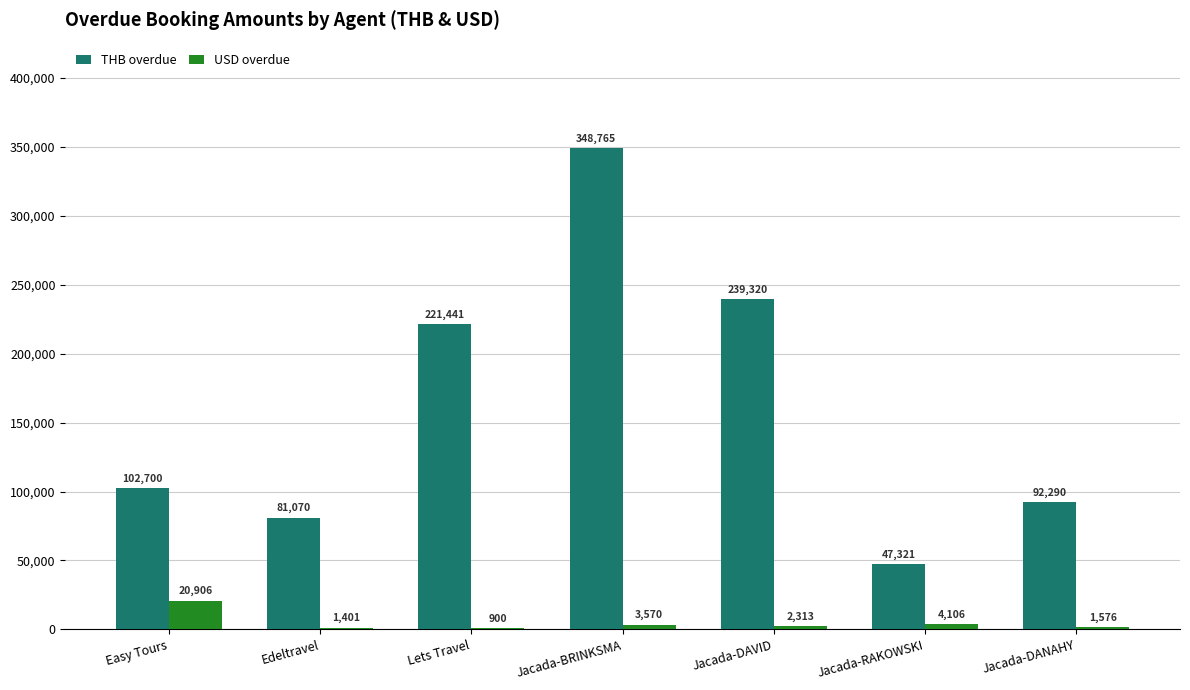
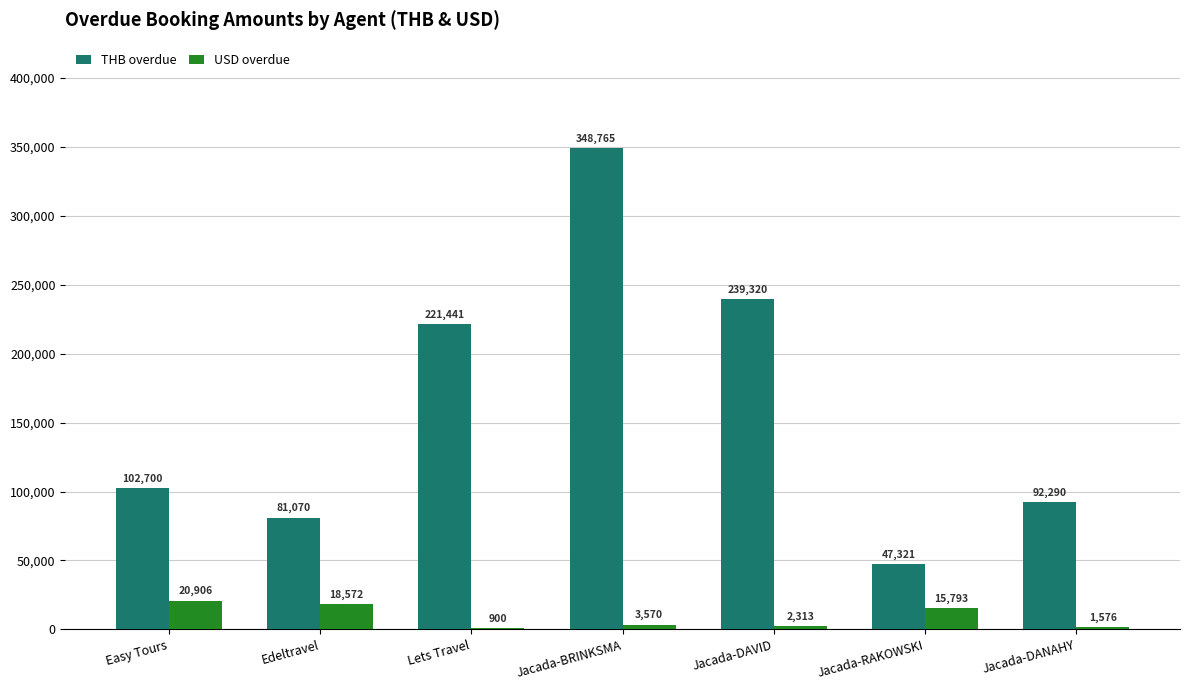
  {
    "THB overdue": {
      "Easy Tours": "102,700",
      "Edeltravel": "81,070",
      "Lets Travel": "221,441",
      "Jacada-BRINKSMA": "348,765",
      "Jacada-DAVID": "239,320",
      "Jacada-RAKOWSKI": "47,321",
      "Jacada-DANAHY": "92,290"
    },
    "USD overdue": {
      "Easy Tours": "20,906",
-     "Edeltravel": "1,401",
+     "Edeltravel": "18,572",
      "Lets Travel": "900",
      "Jacada-BRINKSMA": "3,570",
      "Jacada-DAVID": "2,313",
-     "Jacada-RAKOWSKI": "4,106",
+     "Jacada-RAKOWSKI": "15,793",
      "Jacada-DANAHY": "1,576"
    }
  }
